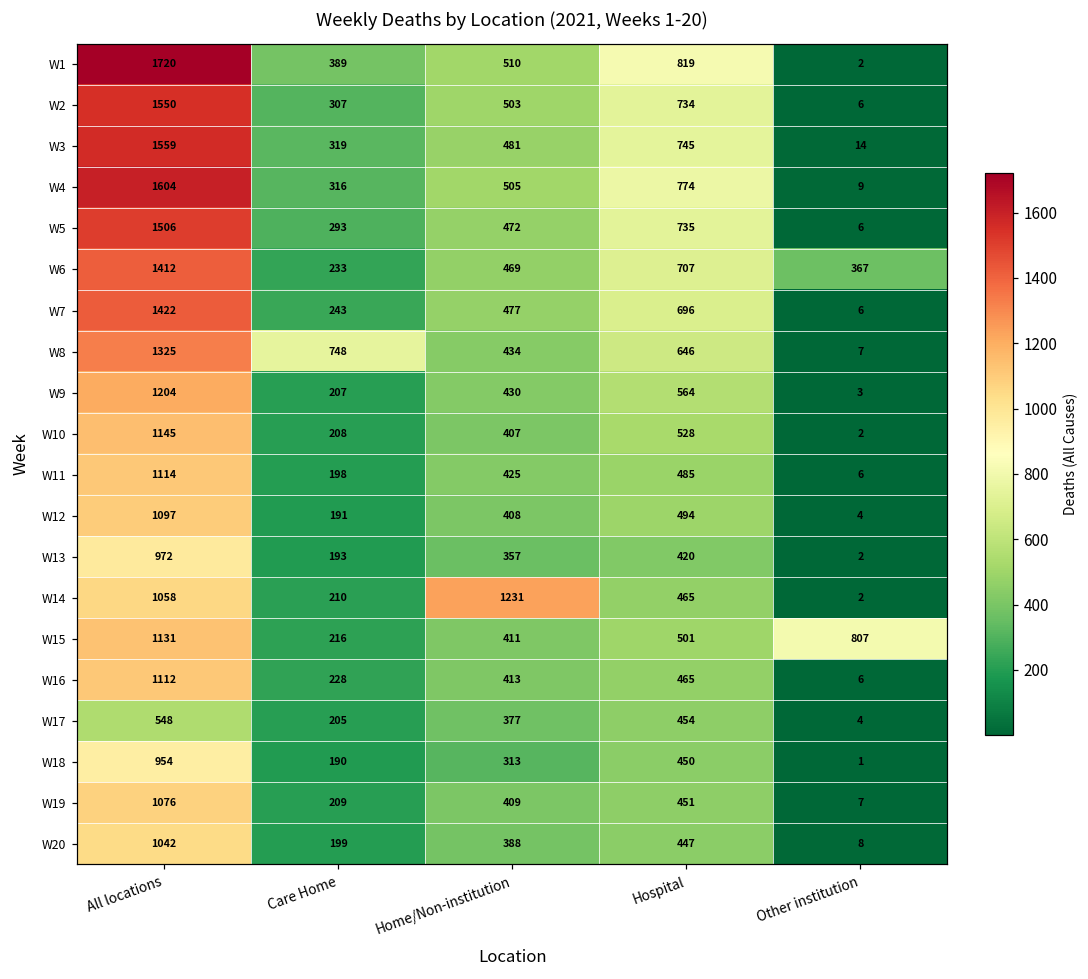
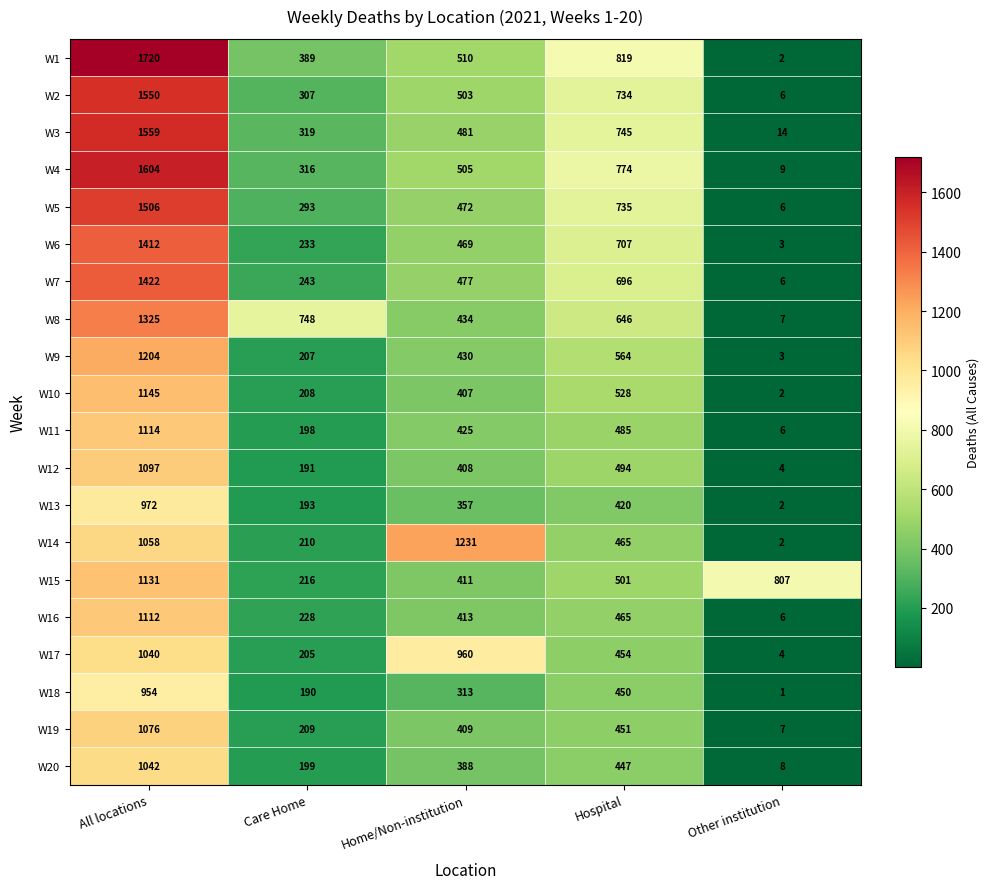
  {
    "W1": {
      "All locations": 1720,
      "Care Home": 389,
      "Home/Non-institution": 510,
      "Hospital": 819,
      "Other institution": 2
    },
    "W2": {
      "All locations": 1550,
      "Care Home": 307,
      "Home/Non-institution": 503,
      "Hospital": 734,
      "Other institution": 6
    },
    "W3": {
      "All locations": 1559,
      "Care Home": 319,
      "Home/Non-institution": 481,
      "Hospital": 745,
      "Other institution": 14
    },
    "W4": {
      "All locations": 1604,
      "Care Home": 316,
      "Home/Non-institution": 505,
      "Hospital": 774,
      "Other institution": 9
    },
    "W5": {
      "All locations": 1506,
      "Care Home": 293,
      "Home/Non-institution": 472,
      "Hospital": 735,
      "Other institution": 6
    },
    "W6": {
      "All locations": 1412,
      "Care Home": 233,
      "Home/Non-institution": 469,
      "Hospital": 707,
-     "Other institution": 367
+     "Other institution": 3
    },
    "W7": {
      "All locations": 1422,
      "Care Home": 243,
      "Home/Non-institution": 477,
      "Hospital": 696,
      "Other institution": 6
    },
    "W8": {
      "All locations": 1325,
      "Care Home": 748,
      "Home/Non-institution": 434,
      "Hospital": 646,
      "Other institution": 7
    },
    "W9": {
      "All locations": 1204,
      "Care Home": 207,
      "Home/Non-institution": 430,
      "Hospital": 564,
      "Other institution": 3
    },
    "W10": {
      "All locations": 1145,
      "Care Home": 208,
      "Home/Non-institution": 407,
      "Hospital": 528,
      "Other institution": 2
    },
    "W11": {
      "All locations": 1114,
      "Care Home": 198,
      "Home/Non-institution": 425,
      "Hospital": 485,
      "Other institution": 6
    },
    "W12": {
      "All locations": 1097,
      "Care Home": 191,
      "Home/Non-institution": 408,
      "Hospital": 494,
      "Other institution": 4
    },
    "W13": {
      "All locations": 972,
      "Care Home": 193,
      "Home/Non-institution": 357,
      "Hospital": 420,
      "Other institution": 2
    },
    "W14": {
      "All locations": 1058,
      "Care Home": 210,
      "Home/Non-institution": 1231,
      "Hospital": 465,
      "Other institution": 2
    },
    "W15": {
      "All locations": 1131,
      "Care Home": 216,
      "Home/Non-institution": 411,
      "Hospital": 501,
      "Other institution": 807
    },
    "W16": {
      "All locations": 1112,
      "Care Home": 228,
      "Home/Non-institution": 413,
      "Hospital": 465,
      "Other institution": 6
    },
    "W17": {
-     "All locations": 548,
+     "All locations": 1040,
      "Care Home": 205,
-     "Home/Non-institution": 377,
+     "Home/Non-institution": 960,
      "Hospital": 454,
      "Other institution": 4
    },
    "W18": {
      "All locations": 954,
      "Care Home": 190,
      "Home/Non-institution": 313,
      "Hospital": 450,
      "Other institution": 1
    },
    "W19": {
      "All locations": 1076,
      "Care Home": 209,
      "Home/Non-institution": 409,
      "Hospital": 451,
      "Other institution": 7
    },
    "W20": {
      "All locations": 1042,
      "Care Home": 199,
      "Home/Non-institution": 388,
      "Hospital": 447,
      "Other institution": 8
    }
  }
